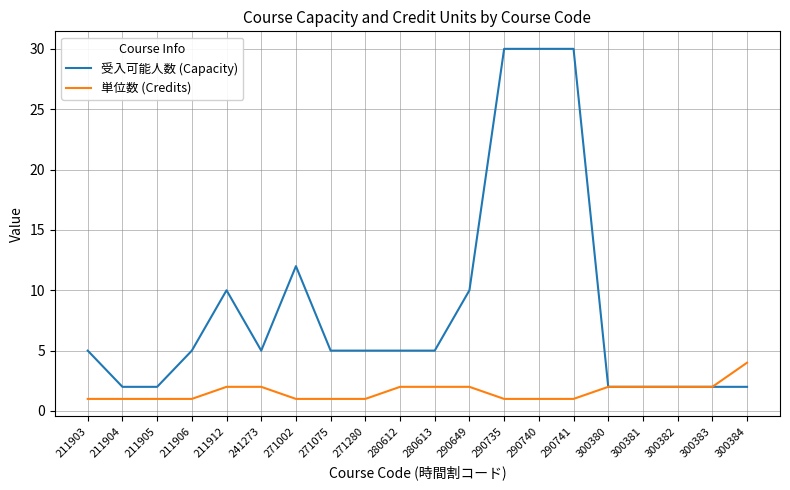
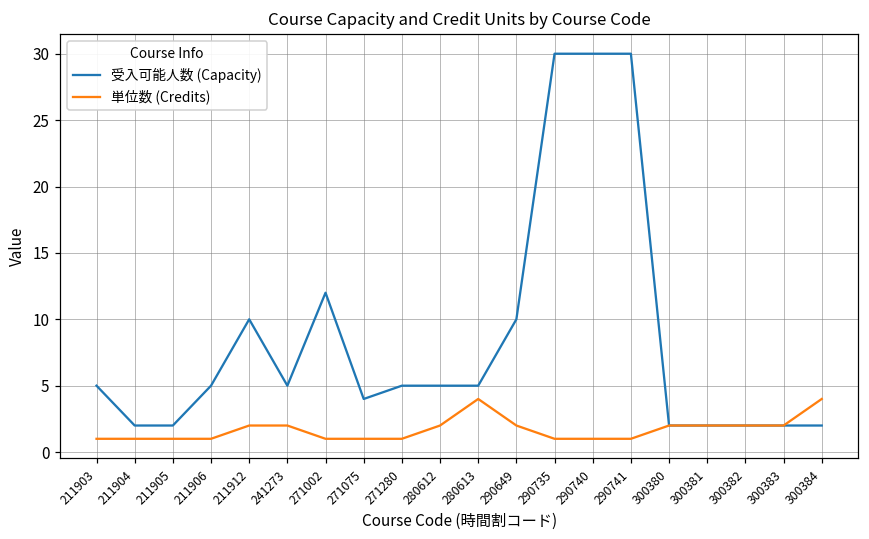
  {
    "受入可能人数 (Capacity)": {
      "211903": 5,
      "211904": 2,
      "211905": 2,
      "211906": 5,
      "211912": 10,
      "241273": 5,
      "271002": 12,
-     "271075": 5,
+     "271075": 4,
      "271280": 5,
      "280612": 5,
      "280613": 5,
      "290649": 10,
      "290735": 30,
      "290740": 30,
      "290741": 30,
      "300384": 2
    },
    "単位数 (Credits)": {
      "211903": 1,
      "211904": 1,
      "211905": 1,
      "211906": 1,
      "211912": 2,
      "241273": 2,
      "271002": 1,
      "271075": 1,
      "271280": 1,
      "280612": 2,
-     "280613": 2,
+     "280613": 4,
      "290649": 2,
      "290735": 1,
      "290740": 1,
      "290741": 1,
      "300384": 4
    }
  }
